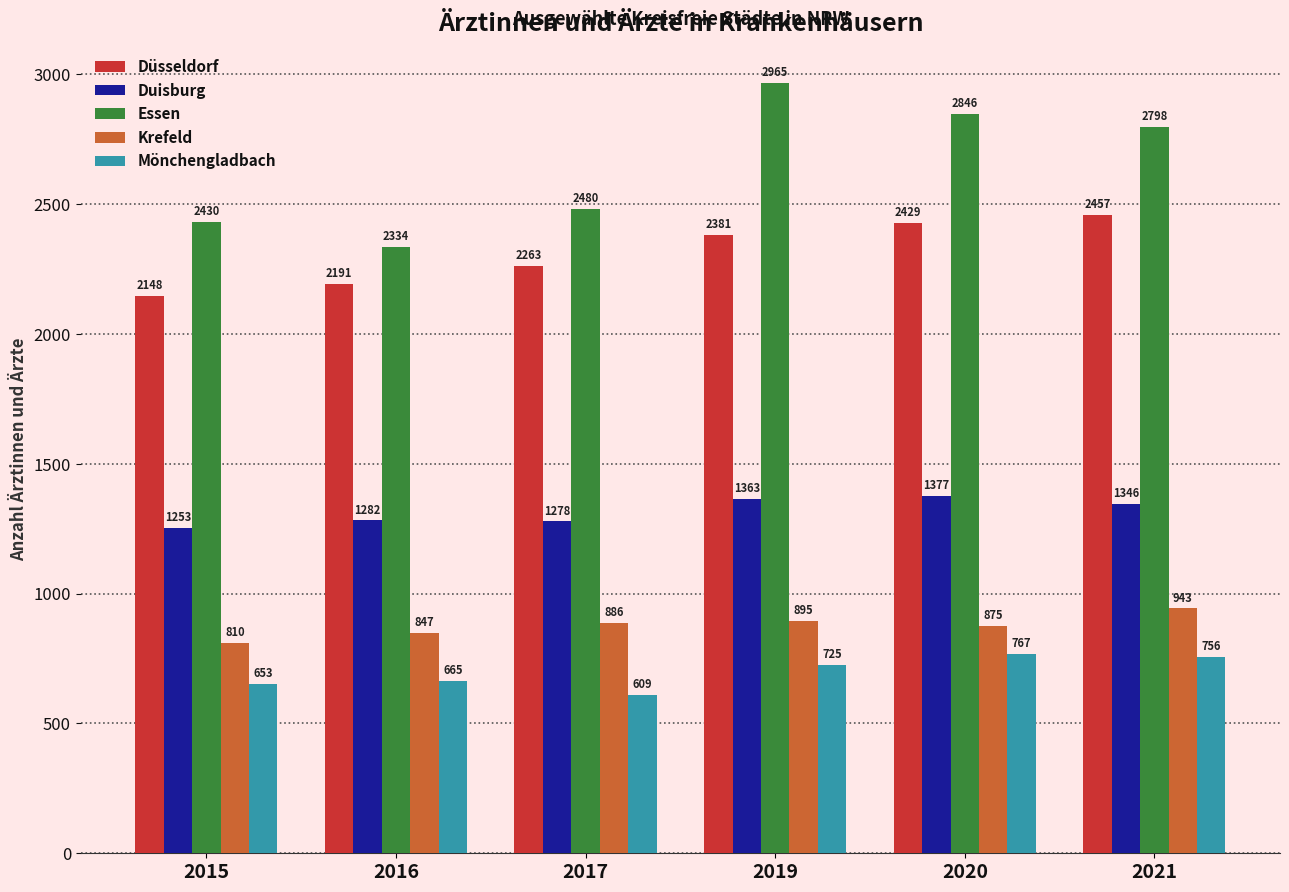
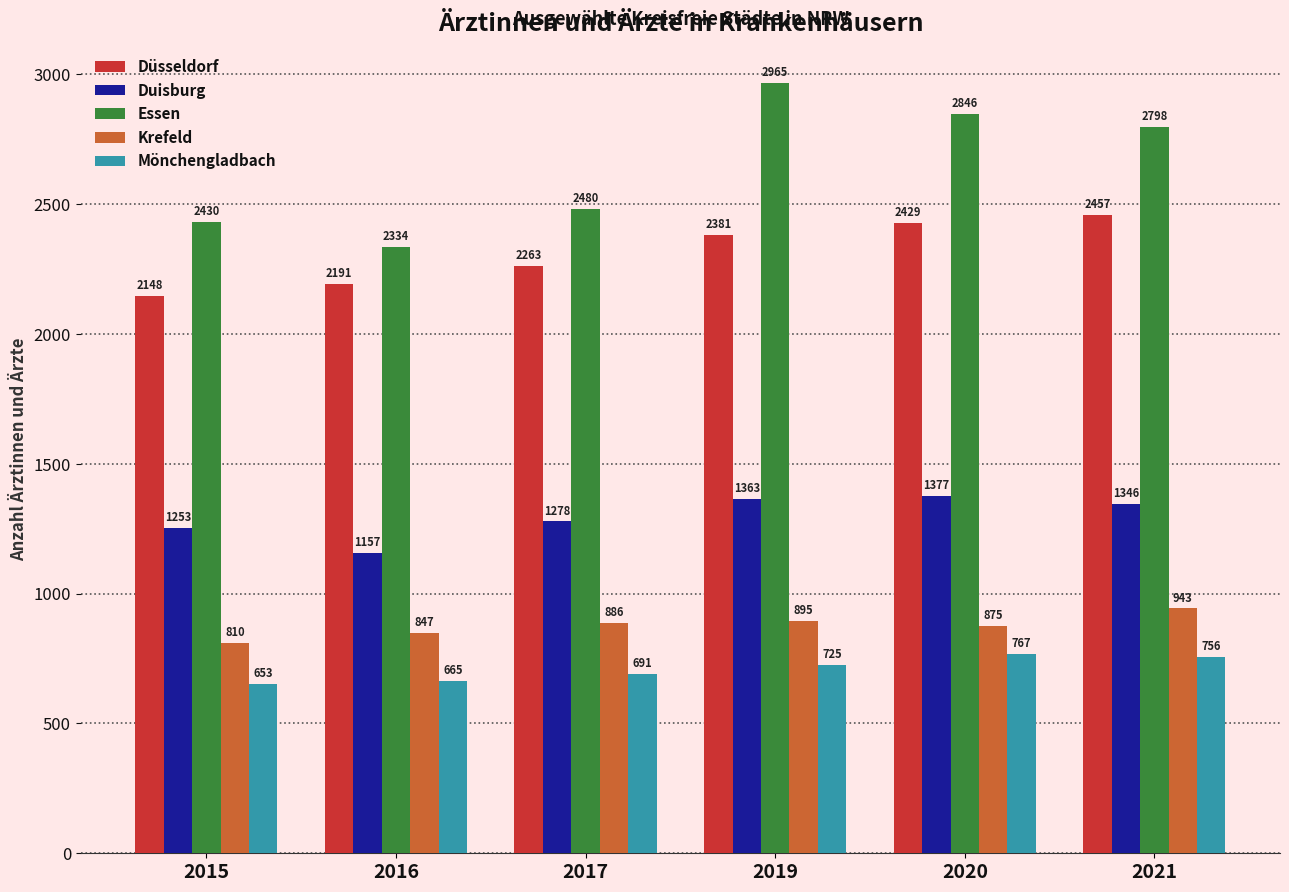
  {
    "Duisburg": {
      "2015": 1253,
-     "2016": 1282,
+     "2016": 1157,
      "2017": 1278,
      "2019": 1363,
      "2020": 1377,
      "2021": 1346
    },
    "Essen": {
      "2015": 2430,
      "2016": 2334,
      "2017": 2480,
      "2019": 2965,
      "2020": 2846,
      "2021": 2798
    },
    "Mönchengladbach": {
      "2015": 653,
      "2016": 665,
-     "2017": 609,
+     "2017": 691,
      "2019": 725,
      "2020": 767,
      "2021": 756
    }
  }
